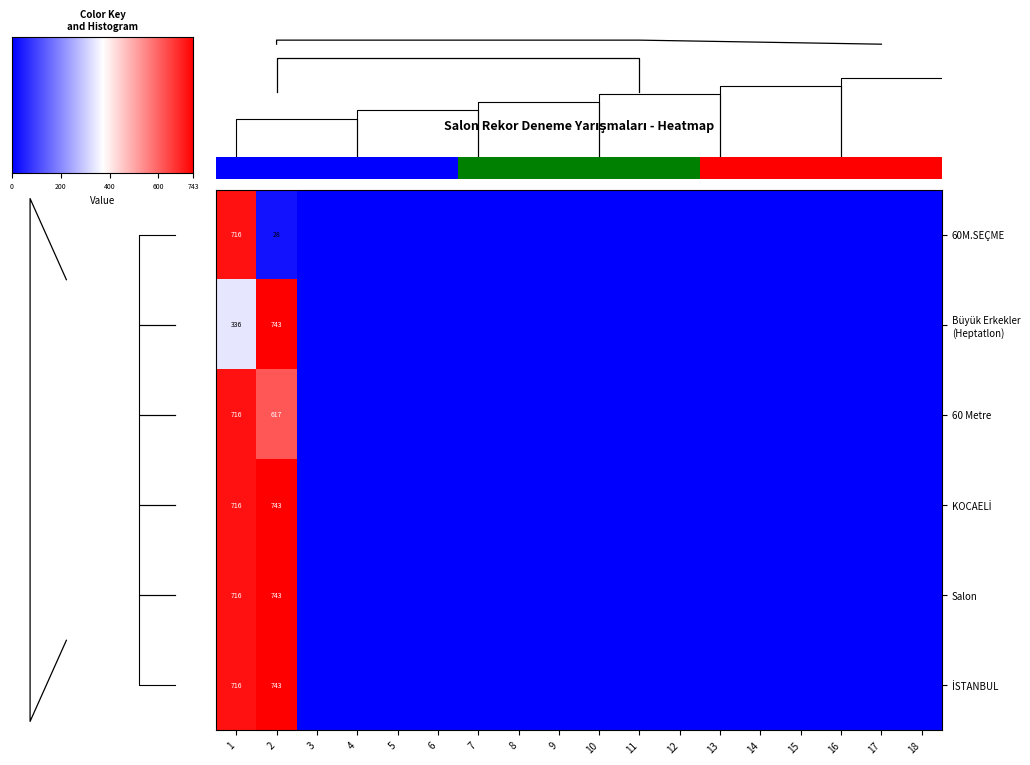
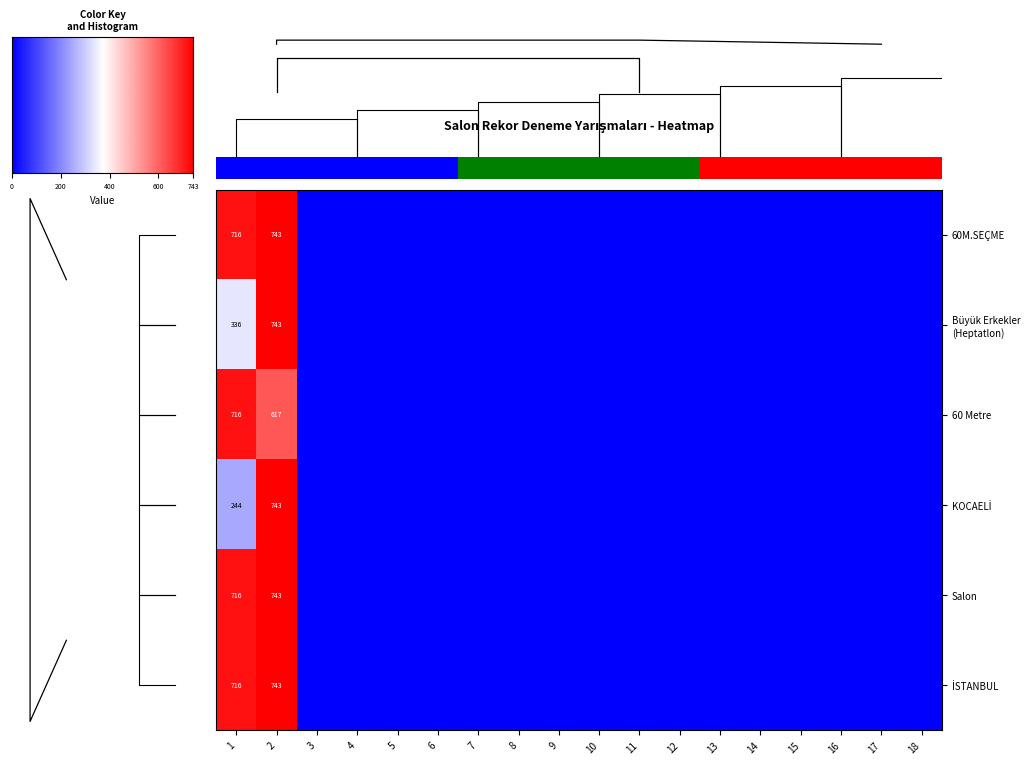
  {
    "Salon Rekor Deneme Yarışmaları - Heatmap": {
      "60M.SEÇME": {
        "1": 716,
-       "2": 28
+       "2": 743
      },
      "Büyük Erkekler (Heptatlon)": {
        "1": 336,
        "2": 743
      },
      "60 Metre": {
        "1": 716,
        "2": 617
      },
      "KOCAELİ": {
-       "1": 716,
+       "1": 244,
        "2": 743
      },
      "Salon": {
        "1": 716,
        "2": 743
      },
      "İSTANBUL": {
        "1": 716,
        "2": 743
      }
    }
  }
